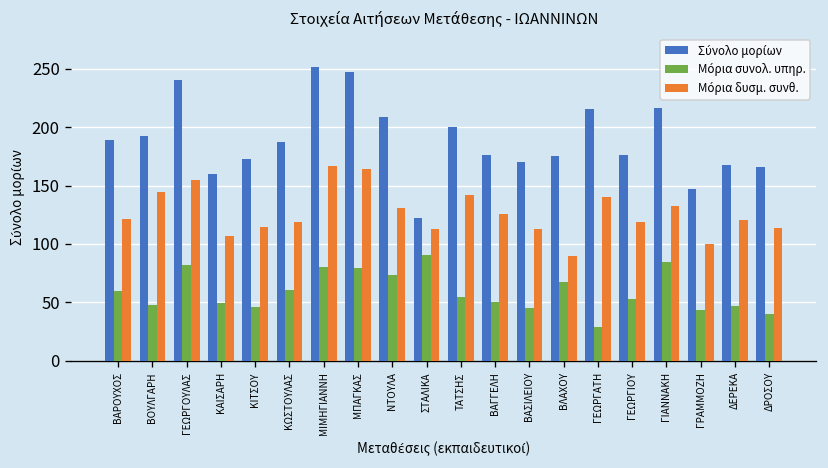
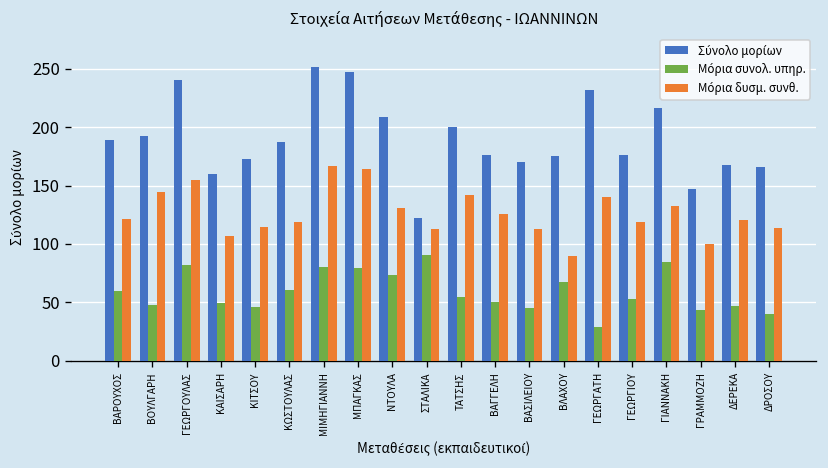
  {
    "Σύνολο μορίων": {
      "ΒΑΡΟΥΧΟΣ": 190,
      "ΒΟΥΛΓΑΡΗ": 190,
      "ΓΕΩΡΓΟΥΛΑΣ": 240,
      "ΚΑΙΣΑΡΗ": 160,
      "ΚΙΤΣΟΥ": 170,
      "ΚΩΣΤΟΥΛΑΣ": 190,
      "ΜΙΜΗΓΙΑΝΝΗ": 250,
      "ΜΠΑΓΚΑΣ": 250,
      "ΝΤΟΥΛΑ": 210,
      "ΣΤΑΛΙΚΑ": 120,
      "ΤΑΤΣΗΣ": 200,
      "ΒΑΓΓΕΛΗ": 180,
      "ΒΑΣΙΛΕΙΟΥ": 170,
      "ΒΛΑΧΟΥ": 180,
-     "ΓΕΩΡΓΑΤΗ": 220,
+     "ΓΕΩΡΓΑΤΗ": 230,
      "ΓΕΩΡΓΙΟΥ": 180,
      "ΓΙΑΝΝΑΚΗ": 220,
      "ΓΡΑΜΜΟΖΗ": 150,
      "ΔΕΡΕΚΑ": 170,
      "ΔΡΟΣΟΥ": 170
    },
    "Μόρια συνολ. υπηρ.": {
      "ΒΑΡΟΥΧΟΣ": 60,
      "ΒΟΥΛΓΑΡΗ": 50,
      "ΓΕΩΡΓΟΥΛΑΣ": 80,
      "ΚΑΙΣΑΡΗ": 50,
      "ΚΙΤΣΟΥ": 50,
      "ΚΩΣΤΟΥΛΑΣ": 60,
      "ΜΙΜΗΓΙΑΝΝΗ": 80,
      "ΜΠΑΓΚΑΣ": 80,
      "ΝΤΟΥΛΑ": 70,
      "ΣΤΑΛΙΚΑ": 90,
      "ΤΑΤΣΗΣ": 50,
      "ΒΑΓΓΕΛΗ": 50,
      "ΒΑΣΙΛΕΙΟΥ": 50,
      "ΒΛΑΧΟΥ": 70,
      "ΓΕΩΡΓΑΤΗ": 30,
      "ΓΕΩΡΓΙΟΥ": 50,
      "ΓΙΑΝΝΑΚΗ": 80,
      "ΓΡΑΜΜΟΖΗ": 40,
      "ΔΕΡΕΚΑ": 50,
      "ΔΡΟΣΟΥ": 40
    },
    "Μόρια δυσμ. συνθ.": {
      "ΒΑΡΟΥΧΟΣ": 120,
      "ΒΟΥΛΓΑΡΗ": 140,
      "ΓΕΩΡΓΟΥΛΑΣ": 150,
      "ΚΑΙΣΑΡΗ": 110,
      "ΚΙΤΣΟΥ": 110,
      "ΚΩΣΤΟΥΛΑΣ": 120,
      "ΜΙΜΗΓΙΑΝΝΗ": 170,
      "ΜΠΑΓΚΑΣ": 160,
      "ΝΤΟΥΛΑ": 130,
      "ΣΤΑΛΙΚΑ": 110,
      "ΤΑΤΣΗΣ": 140,
      "ΒΑΓΓΕΛΗ": 130,
      "ΒΑΣΙΛΕΙΟΥ": 110,
      "ΒΛΑΧΟΥ": 90,
      "ΓΕΩΡΓΑΤΗ": 140,
      "ΓΕΩΡΓΙΟΥ": 120,
      "ΓΙΑΝΝΑΚΗ": 130,
      "ΓΡΑΜΜΟΖΗ": 100,
      "ΔΕΡΕΚΑ": 120,
      "ΔΡΟΣΟΥ": 110
    }
  }
